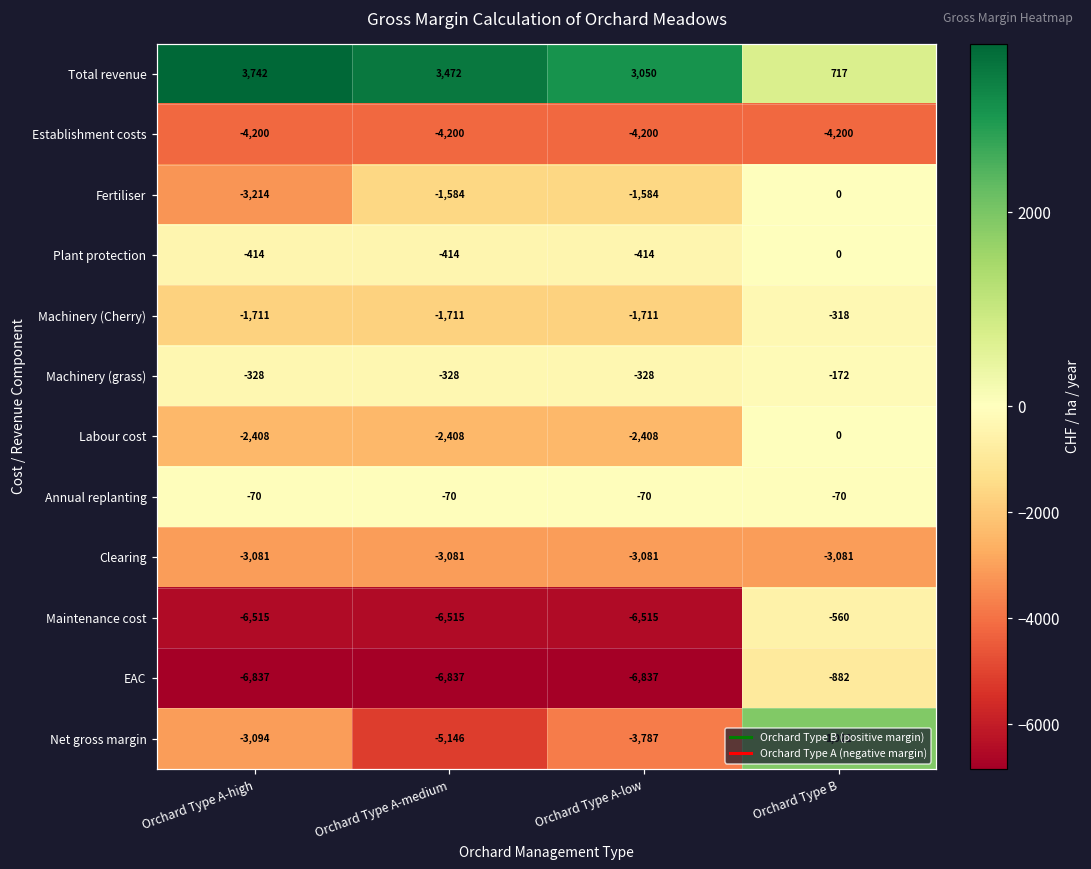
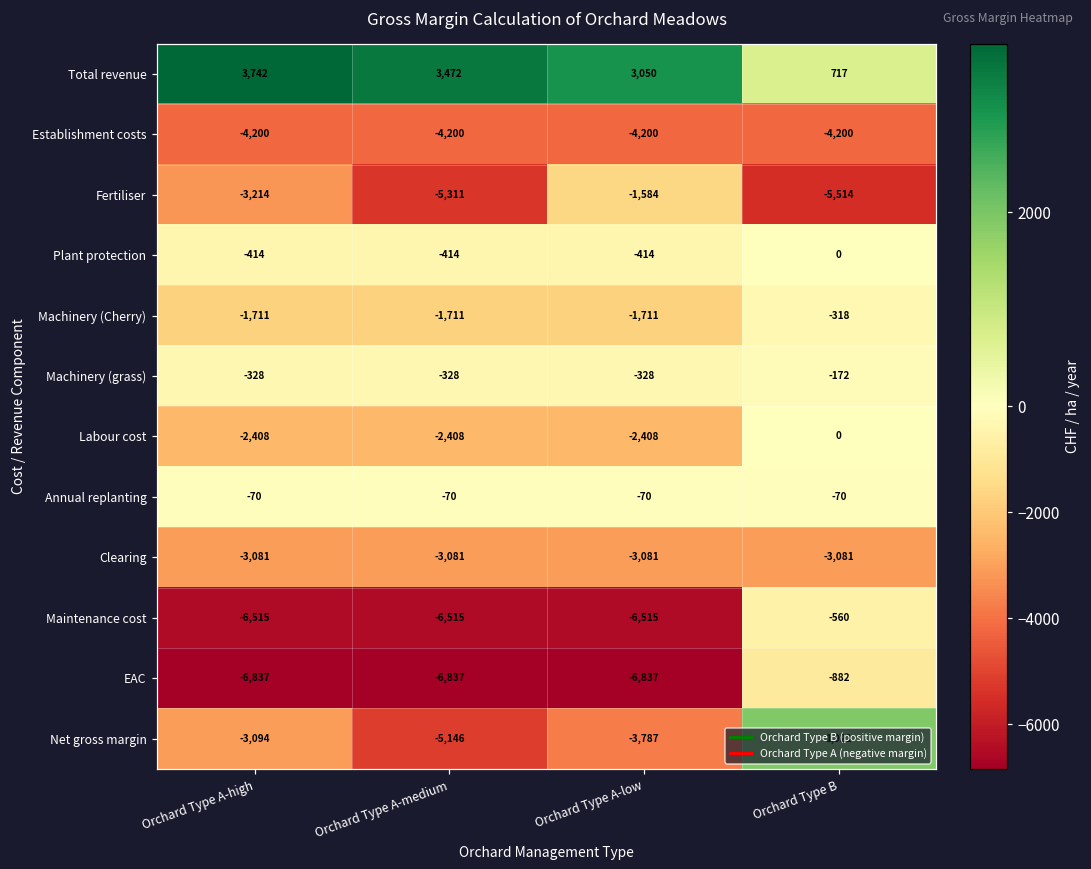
  {
    "Total revenue": {
      "Orchard Type A-high": "3,742",
      "Orchard Type A-medium": "3,472",
      "Orchard Type A-low": "3,050",
      "Orchard Type B": "717"
    },
    "Establishment costs": {
      "Orchard Type A-high": "-4,200",
      "Orchard Type A-medium": "-4,200",
      "Orchard Type A-low": "-4,200",
      "Orchard Type B": "-4,200"
    },
    "Fertiliser": {
      "Orchard Type A-high": "-3,214",
-     "Orchard Type A-medium": "-1,584",
+     "Orchard Type A-medium": "-5,311",
      "Orchard Type A-low": "-1,584",
-     "Orchard Type B": "0"
+     "Orchard Type B": "-5,514"
    },
    "Plant protection": {
      "Orchard Type A-high": "-414",
      "Orchard Type A-medium": "-414",
      "Orchard Type A-low": "-414",
      "Orchard Type B": "0"
    },
    "Machinery (Cherry)": {
      "Orchard Type A-high": "-1,711",
      "Orchard Type A-medium": "-1,711",
      "Orchard Type A-low": "-1,711",
      "Orchard Type B": "-318"
    },
    "Machinery (grass)": {
      "Orchard Type A-high": "-328",
      "Orchard Type A-medium": "-328",
      "Orchard Type A-low": "-328",
      "Orchard Type B": "-172"
    },
    "Labour cost": {
      "Orchard Type A-high": "-2,408",
      "Orchard Type A-medium": "-2,408",
      "Orchard Type A-low": "-2,408",
      "Orchard Type B": "0"
    },
    "Annual replanting": {
      "Orchard Type A-high": "-70",
      "Orchard Type A-medium": "-70",
      "Orchard Type A-low": "-70",
      "Orchard Type B": "-70"
    },
    "Clearing": {
      "Orchard Type A-high": "-3,081",
      "Orchard Type A-medium": "-3,081",
      "Orchard Type A-low": "-3,081",
      "Orchard Type B": "-3,081"
    },
    "Maintenance cost": {
      "Orchard Type A-high": "-6,515",
      "Orchard Type A-medium": "-6,515",
      "Orchard Type A-low": "-6,515",
      "Orchard Type B": "-560"
    },
    "EAC": {
      "Orchard Type A-high": "-6,837",
      "Orchard Type A-medium": "-6,837",
      "Orchard Type A-low": "-6,837",
      "Orchard Type B": "-882"
    },
    "Net gross margin": {
      "Orchard Type A-high": "-3,094",
      "Orchard Type A-medium": "-5,146",
      "Orchard Type A-low": "-3,787"
    }
  }
